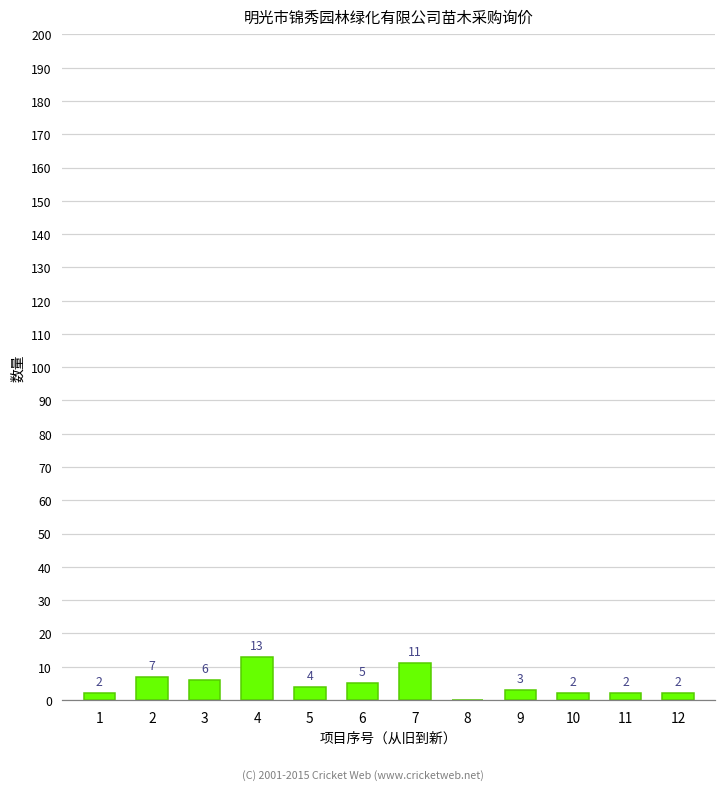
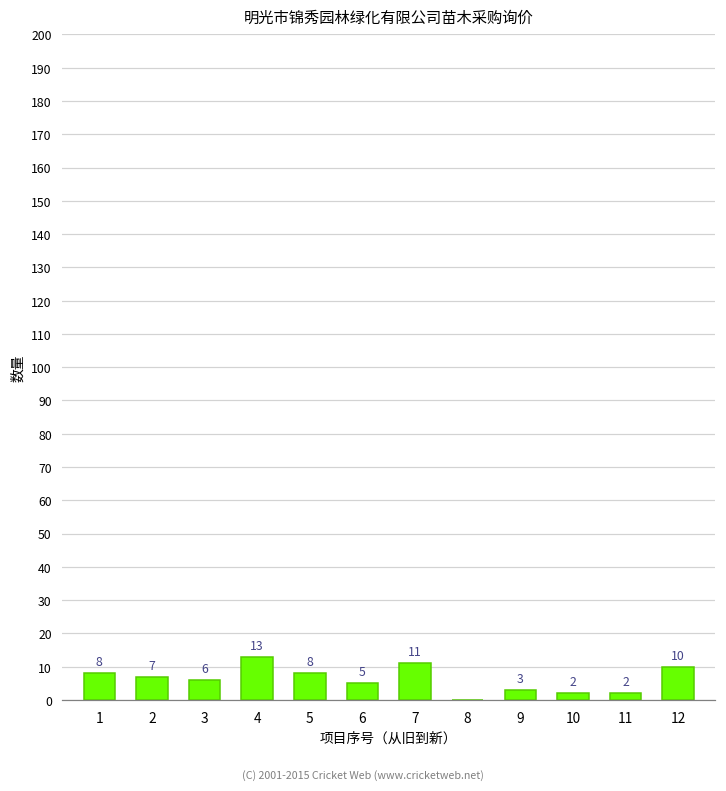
  {
-   "1": 2,
+   "1": 8,
    "2": 7,
    "3": 6,
    "4": 13,
-   "5": 4,
+   "5": 8,
    "6": 5,
    "7": 11,
    "9": 3,
    "10": 2,
    "11": 2,
-   "12": 2
+   "12": 10
  }
